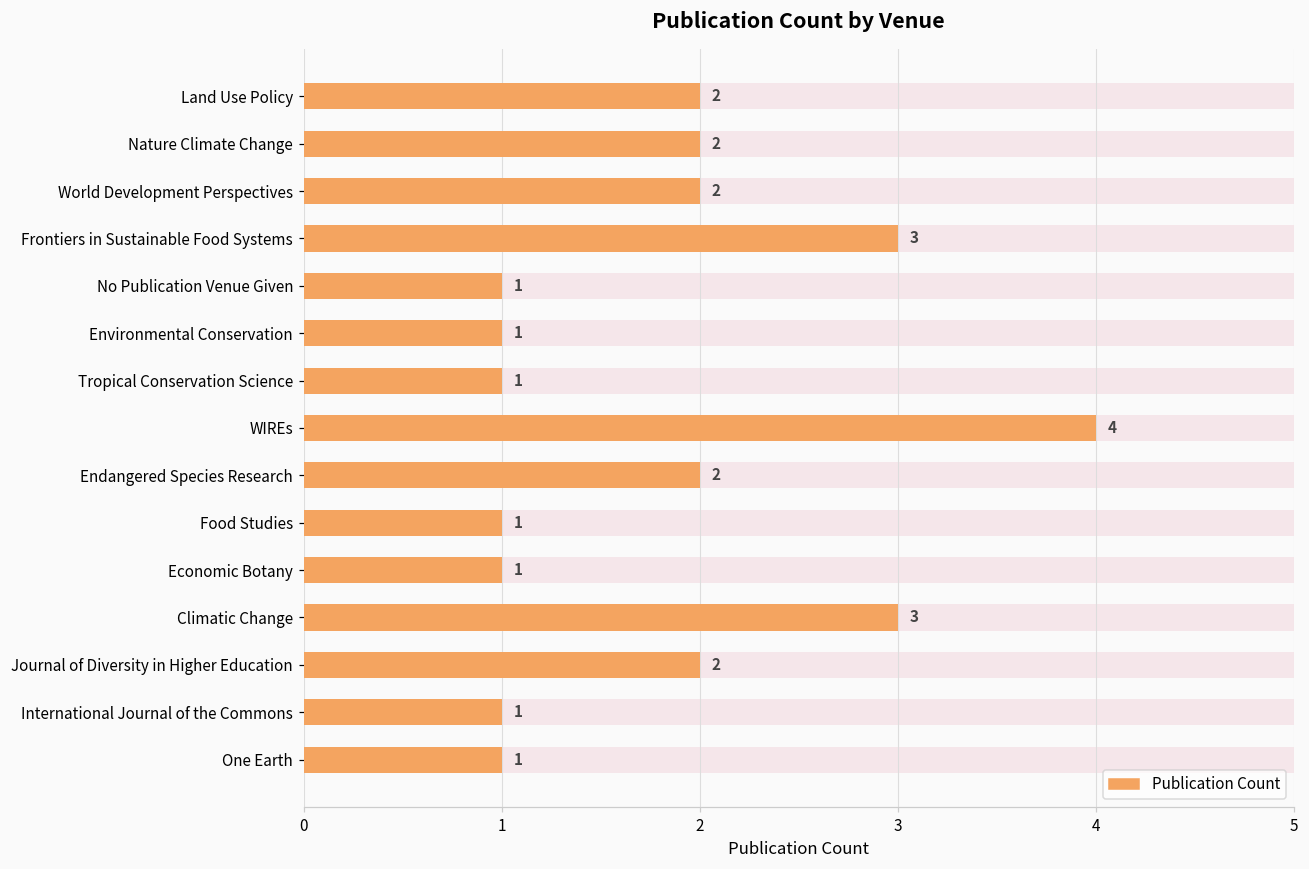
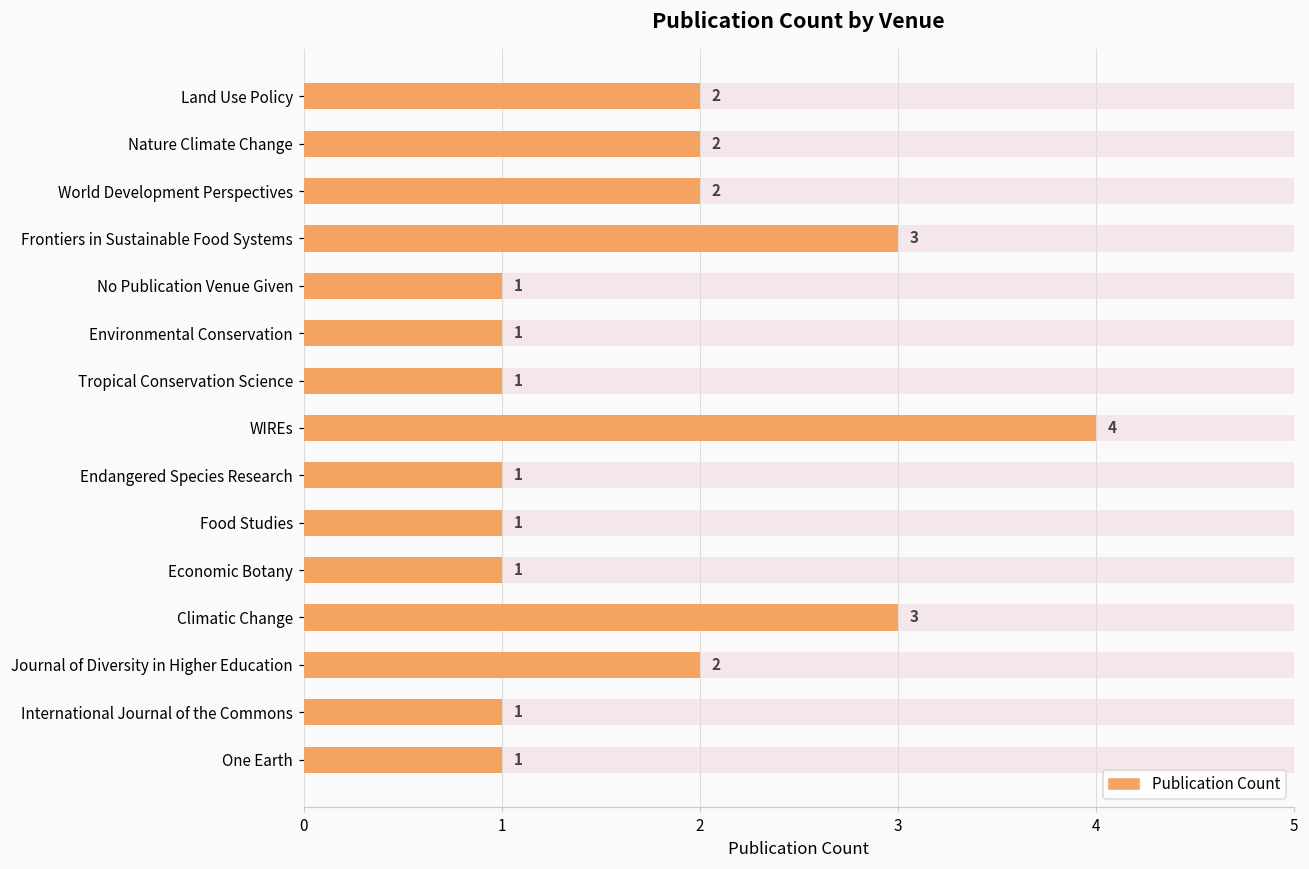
  {
    "Publication Count": {
-     "Endangered Species Research": 2
+     "Endangered Species Research": 1
    }
  }
